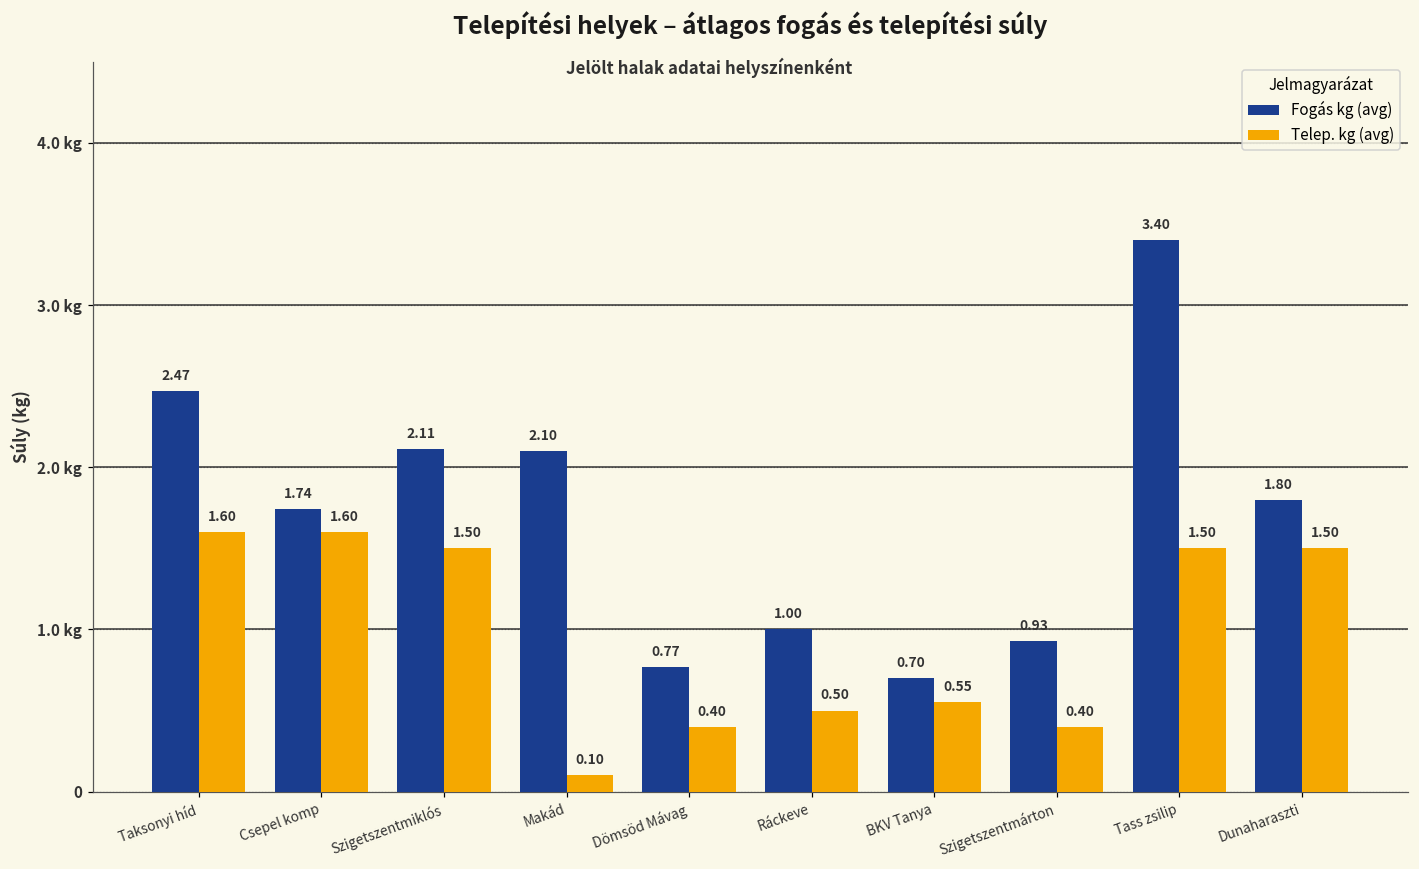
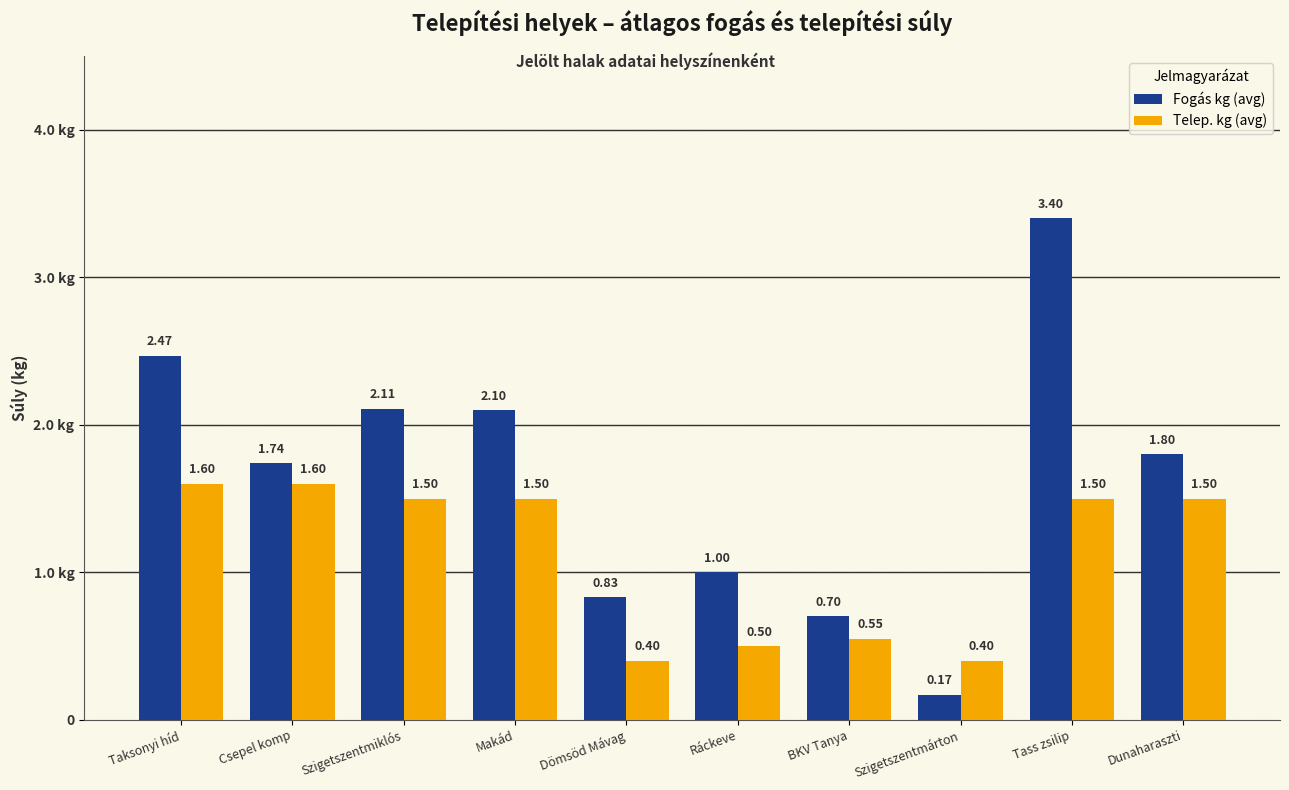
  {
    "Fogás kg (avg)": {
      "Taksonyi híd": 2.47,
      "Csepel komp": 1.74,
      "Szigetszentmiklós": 2.11,
      "Makád": 2.10,
-     "Dömsöd Mávag": 0.77,
+     "Dömsöd Mávag": 0.83,
      "Ráckeve": 1.00,
      "BKV Tanya": 0.70,
-     "Szigetszentmárton": 0.93,
+     "Szigetszentmárton": 0.17,
      "Tass zsilip": 3.40,
      "Dunaharaszti": 1.80
    },
    "Telep. kg (avg)": {
      "Taksonyi híd": 1.60,
      "Csepel komp": 1.60,
      "Szigetszentmiklós": 1.50,
-     "Makád": 0.10,
+     "Makád": 1.50,
      "Dömsöd Mávag": 0.40,
      "Ráckeve": 0.50,
      "BKV Tanya": 0.55,
      "Szigetszentmárton": 0.40,
      "Tass zsilip": 1.50,
      "Dunaharaszti": 1.50
    }
  }
